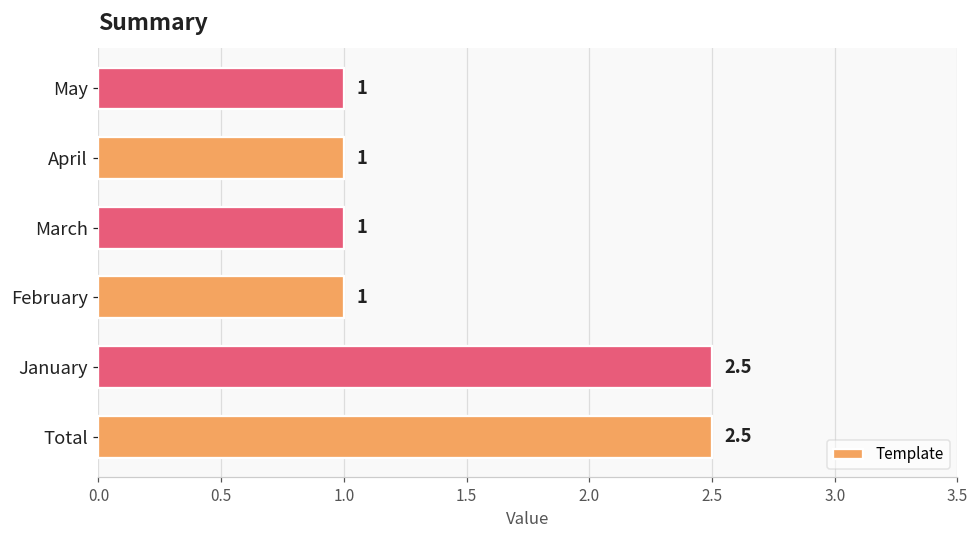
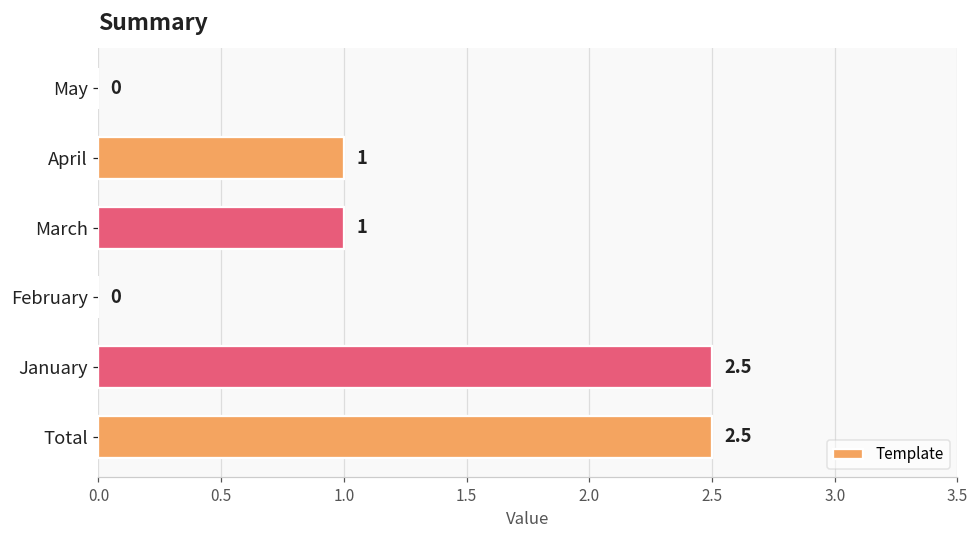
  {
-   "May": 1,
+   "May": 0,
    "April": 1,
    "March": 1,
-   "February": 1,
+   "February": 0,
    "January": 2.5,
    "Total": 2.5
  }
